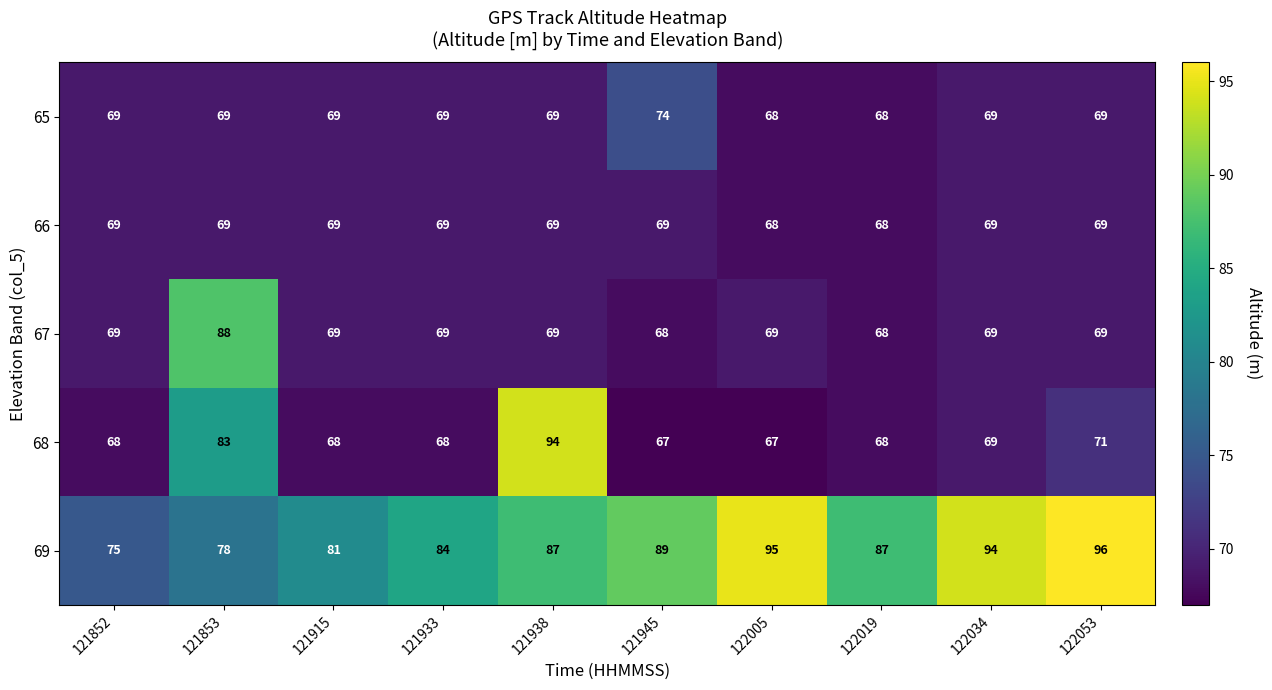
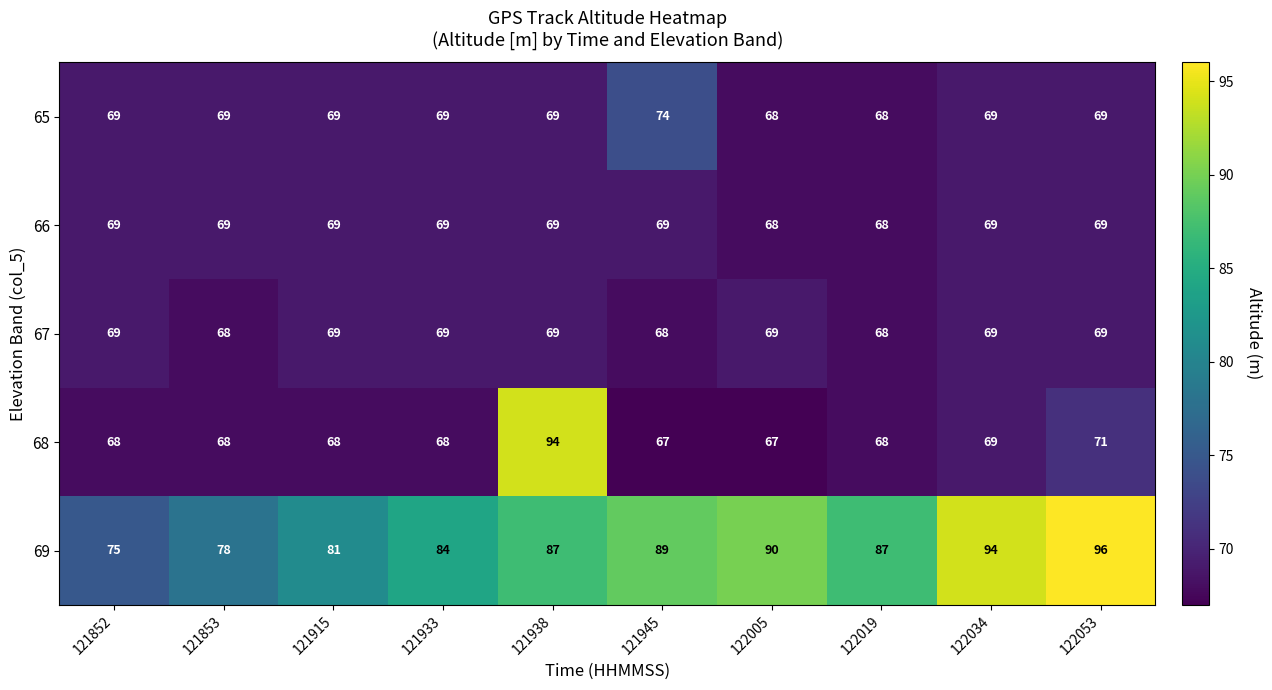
  {
    "65": {
      "121852": 69,
      "121853": 69,
      "121915": 69,
      "121933": 69,
      "121938": 69,
      "121945": 74,
      "122005": 68,
      "122019": 68,
      "122034": 69,
      "122053": 69
    },
    "66": {
      "121852": 69,
      "121853": 69,
      "121915": 69,
      "121933": 69,
      "121938": 69,
      "121945": 69,
      "122005": 68,
      "122019": 68,
      "122034": 69,
      "122053": 69
    },
    "67": {
      "121852": 69,
-     "121853": 88,
+     "121853": 68,
      "121915": 69,
      "121933": 69,
      "121938": 69,
      "121945": 68,
      "122005": 69,
      "122019": 68,
      "122034": 69,
      "122053": 69
    },
    "68": {
      "121852": 68,
-     "121853": 83,
+     "121853": 68,
      "121915": 68,
      "121933": 68,
      "121938": 94,
      "121945": 67,
      "122005": 67,
      "122019": 68,
      "122034": 69,
      "122053": 71
    },
    "69": {
      "121852": 75,
      "121853": 78,
      "121915": 81,
      "121933": 84,
      "121938": 87,
      "121945": 89,
-     "122005": 95,
+     "122005": 90,
      "122019": 87,
      "122034": 94,
      "122053": 96
    }
  }
